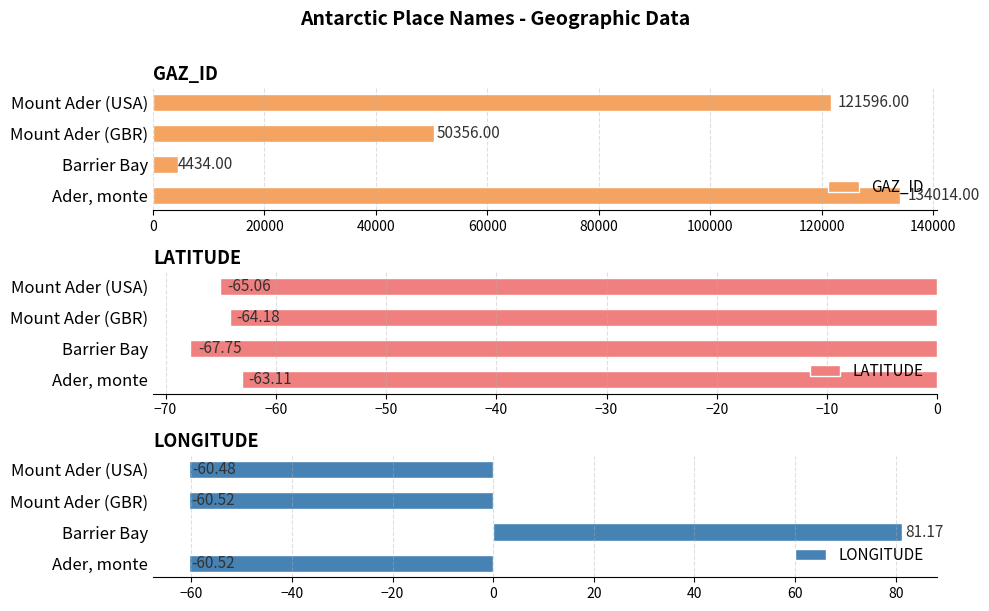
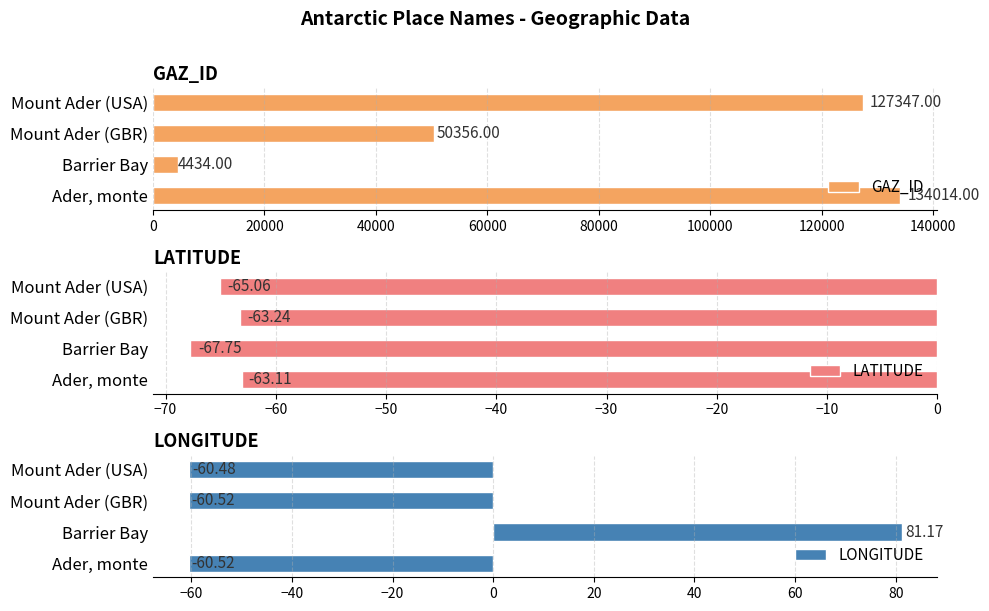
  {
    "GAZ_ID": {
-     "Mount Ader (USA)": 121596.00,
+     "Mount Ader (USA)": 127347.00,
      "Mount Ader (GBR)": 50356.00,
      "Barrier Bay": 4434.00,
      "Ader, monte": 134014.00
    },
    "LATITUDE": {
      "Mount Ader (USA)": -65.06,
-     "Mount Ader (GBR)": -64.18,
+     "Mount Ader (GBR)": -63.24,
      "Barrier Bay": -67.75,
      "Ader, monte": -63.11
    },
    "LONGITUDE": {
      "Mount Ader (USA)": -60.48,
      "Mount Ader (GBR)": -60.52,
      "Barrier Bay": 81.17,
      "Ader, monte": -60.52
    }
  }
